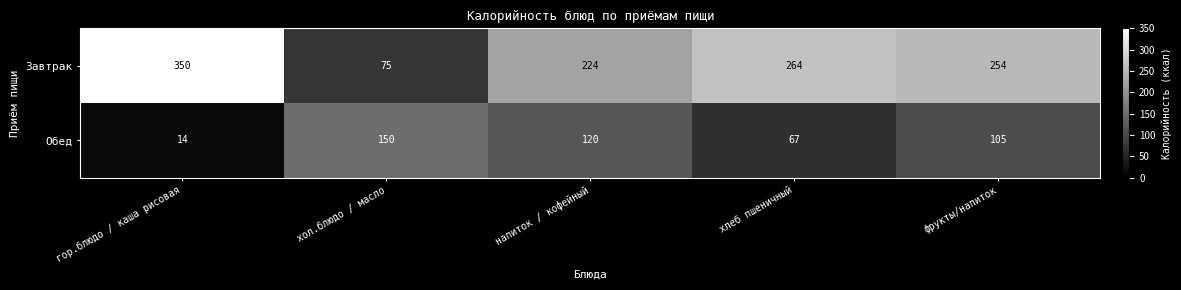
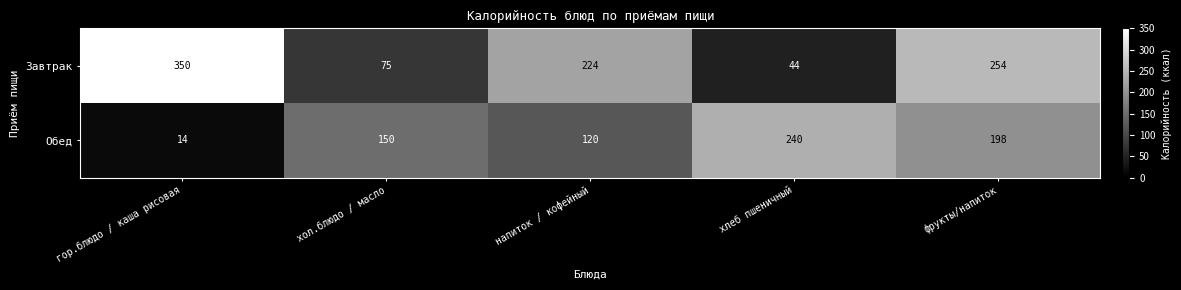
  {
    "Завтрак": {
      "гор.блюдо / каша рисовая": 350,
      "хол.блюдо / масло": 75,
      "напиток / кофейный": 224,
-     "хлеб пшеничный": 264,
+     "хлеб пшеничный": 44,
      "фрукты/напиток": 254
    },
    "Обед": {
      "гор.блюдо / каша рисовая": 14,
      "хол.блюдо / масло": 150,
      "напиток / кофейный": 120,
-     "хлеб пшеничный": 67,
-     "фрукты/напиток": 105
+     "хлеб пшеничный": 240,
+     "фрукты/напиток": 198
    }
  }
